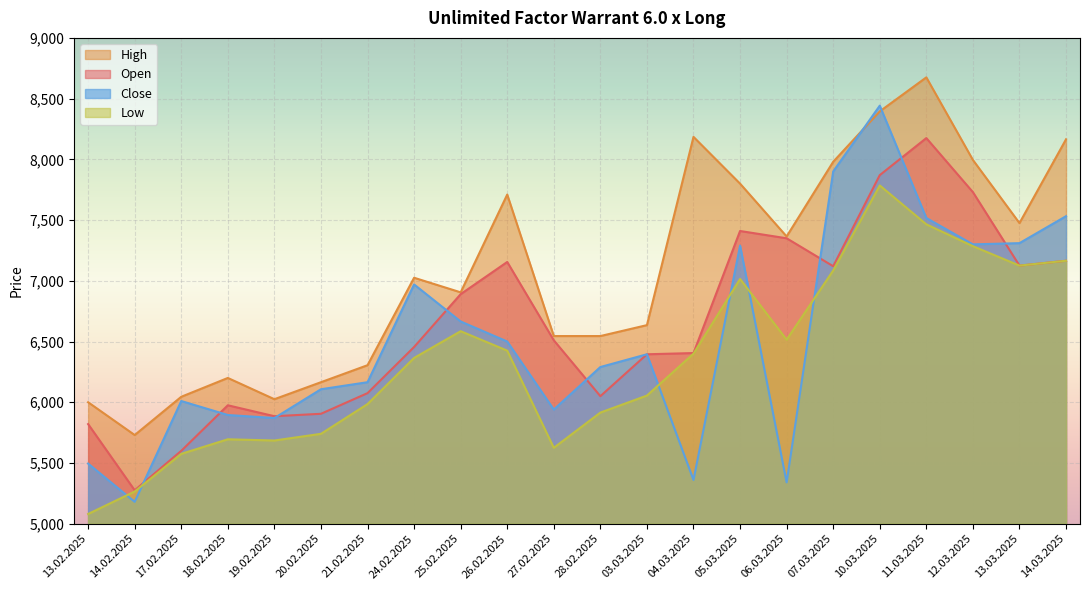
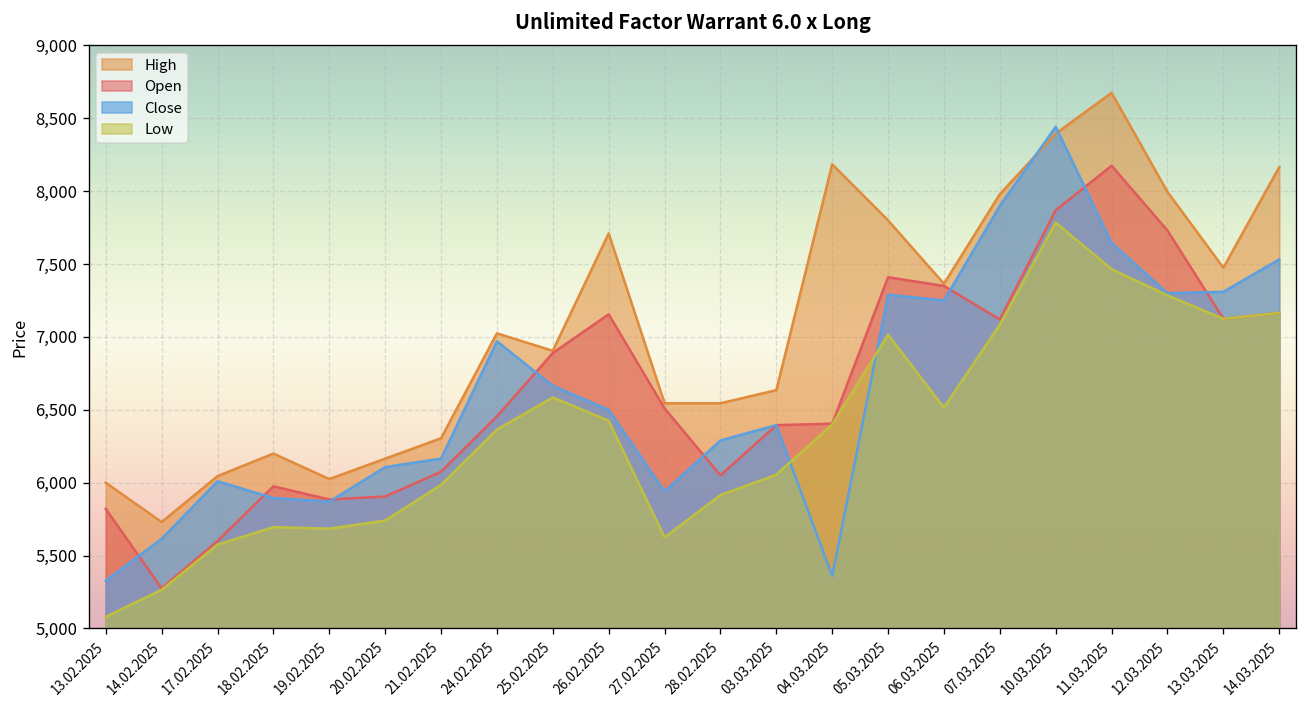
  {
    "Close": {
-     "13.02.2025": "5,500",
-     "14.02.2025": "5,180",
+     "13.02.2025": "5,330",
+     "14.02.2025": "5,620",
      "17.02.2025": "6,010",
      "18.02.2025": "5,900",
      "20.02.2025": "6,110",
      "21.02.2025": "6,170",
      "24.02.2025": "6,970",
      "25.02.2025": "6,670",
      "26.02.2025": "6,500",
      "27.02.2025": "5,940",
      "28.02.2025": "6,290",
      "04.03.2025": "5,360",
      "05.03.2025": "7,290",
-     "06.03.2025": "5,340",
+     "06.03.2025": "7,250",
      "07.03.2025": "7,900",
      "10.03.2025": "8,440",
-     "11.03.2025": "7,520",
+     "11.03.2025": "7,650",
      "13.03.2025": "7,310",
      "14.03.2025": "7,530"
    }
  }
